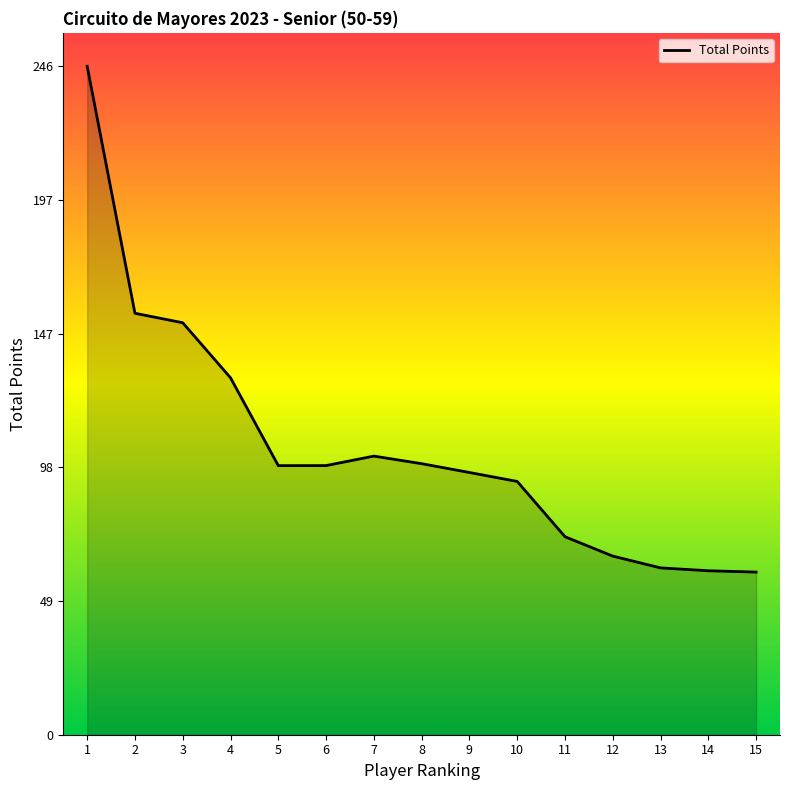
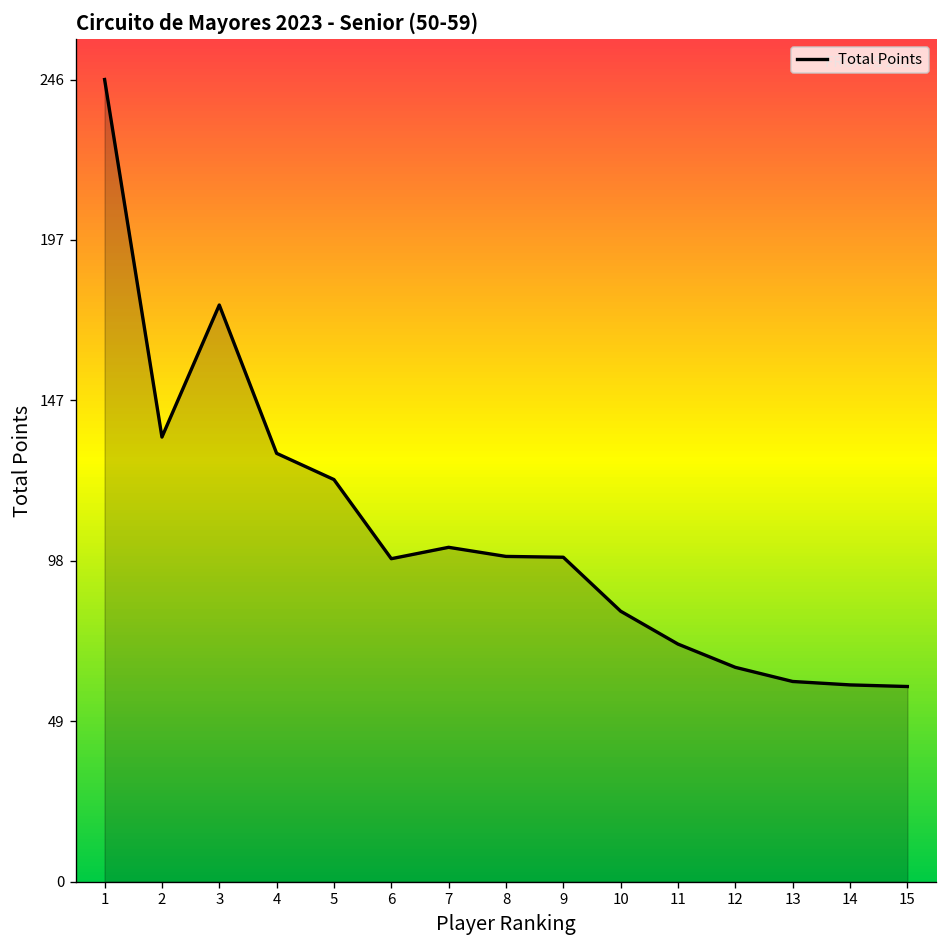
  {
    "1": 247,
-   "2": 156,
-   "3": 152,
+   "2": 137,
+   "3": 177,
    "4": 132,
-   "5": 99,
+   "5": 124,
    "6": 99,
    "7": 103,
    "8": 100,
-   "9": 97,
-   "10": 93,
+   "9": 100,
+   "10": 83,
    "11": 73,
    "12": 66,
    "13": 62,
    "14": 61,
    "15": 60
  }
